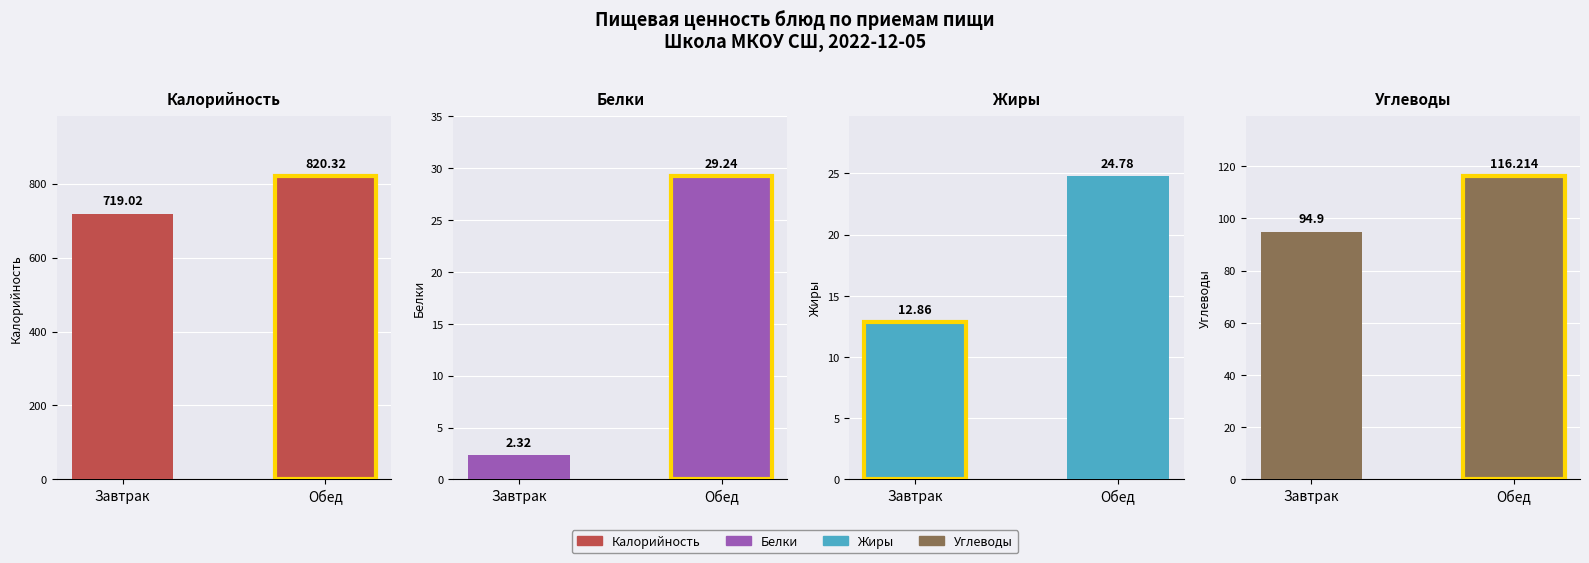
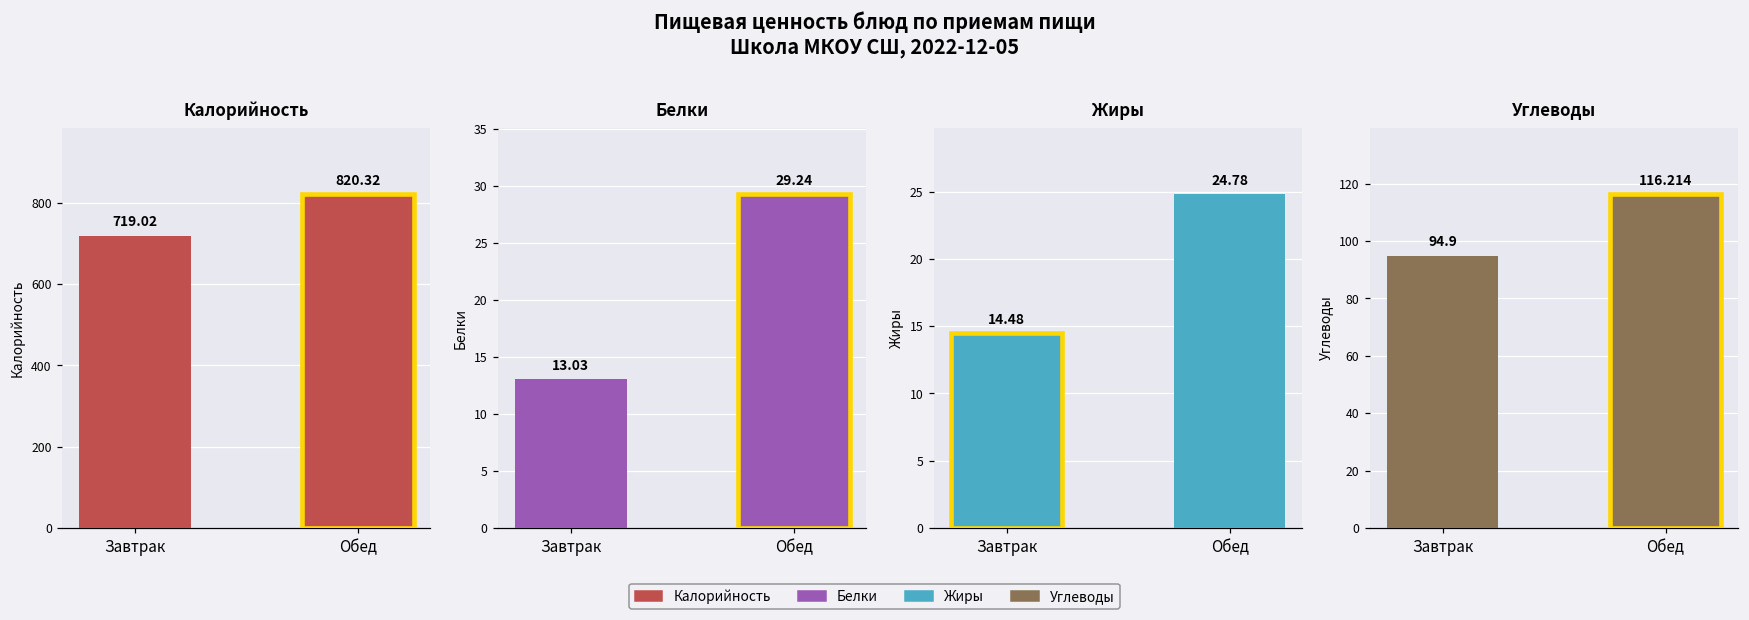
  {
    "Калорийность": {
      "Завтрак": 719.02,
      "Обед": 820.32
    },
    "Белки": {
-     "Завтрак": 2.32,
+     "Завтрак": 13.03,
      "Обед": 29.24
    },
    "Жиры": {
-     "Завтрак": 12.86,
+     "Завтрак": 14.48,
      "Обед": 24.78
    },
    "Углеводы": {
      "Завтрак": 94.9,
      "Обед": 116.214
    }
  }
